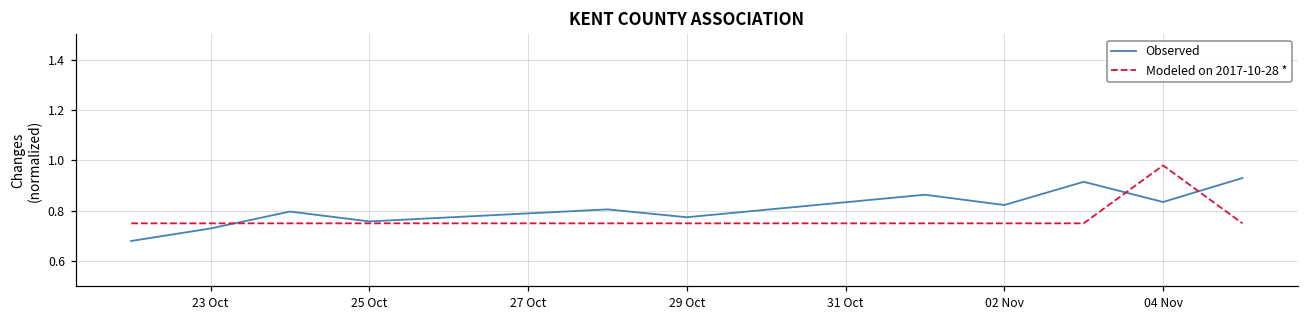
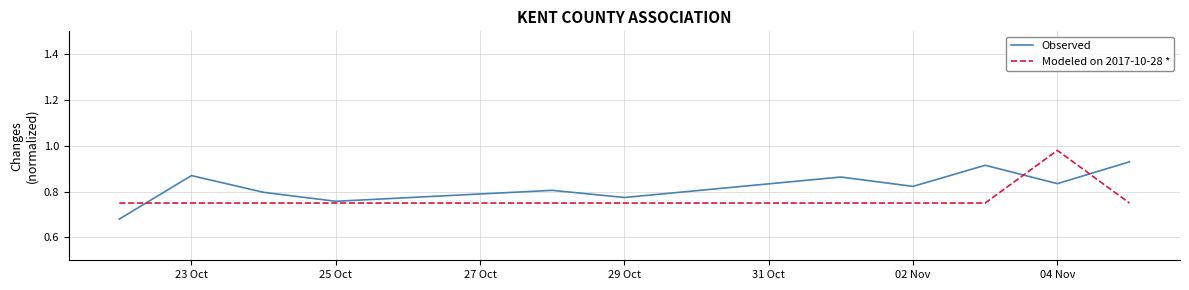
  {
    "Observed": {
-     "23 Oct": 0.73,
+     "23 Oct": 0.87,
      "29 Oct": 0.77,
      "02 Nov": 0.82,
      "04 Nov": 0.83
    },
    "Modeled on 2017-10-28 *": {
      "23 Oct": 0.75,
      "29 Oct": 0.75,
      "02 Nov": 0.75,
      "04 Nov": 0.98
    }
  }
